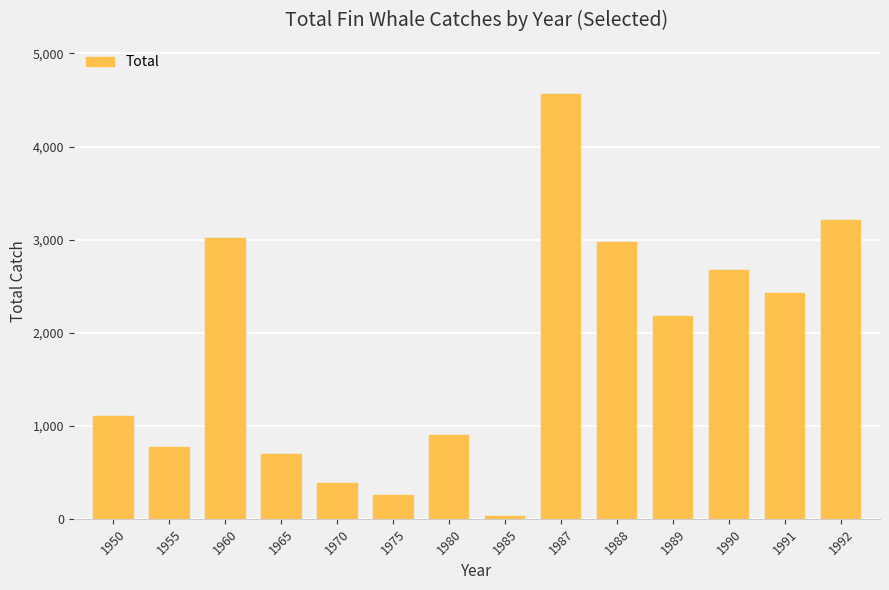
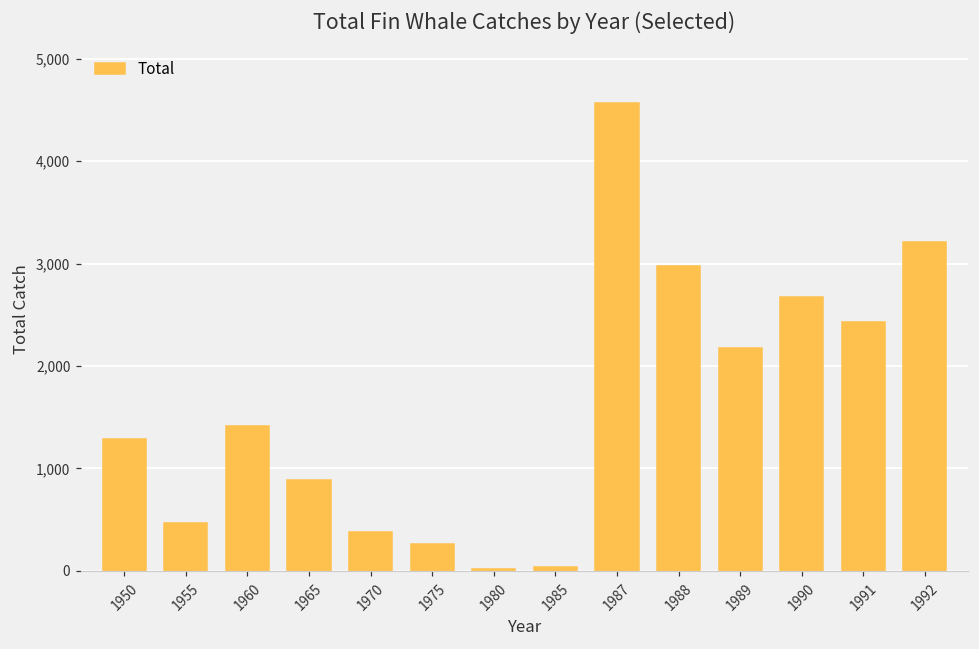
  {
-   "1950": "1,100",
-   "1955": "800",
-   "1960": "3,000",
-   "1965": "700",
+   "1950": "1,300",
+   "1955": "500",
+   "1960": "1,400",
+   "1965": "900",
    "1970": "400",
    "1975": "300",
-   "1980": "900",
+   "1980": "0",
    "1985": "0",
    "1987": "4,600",
    "1988": "3,000",
    "1989": "2,200",
    "1990": "2,700",
    "1991": "2,400",
    "1992": "3,200"
  }
